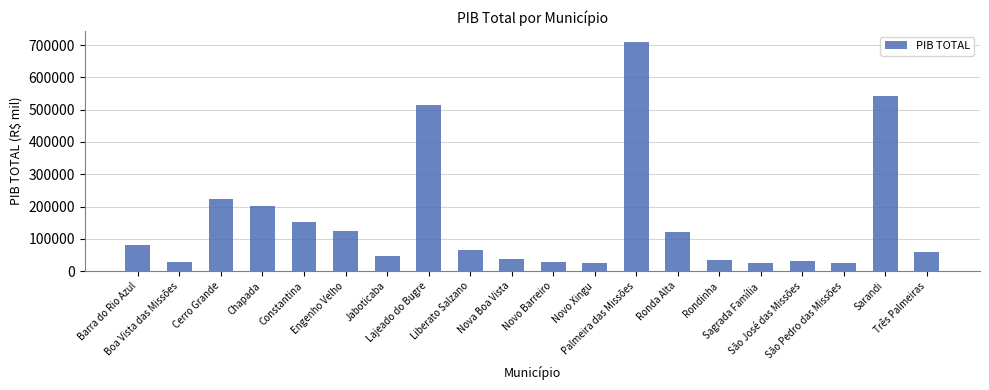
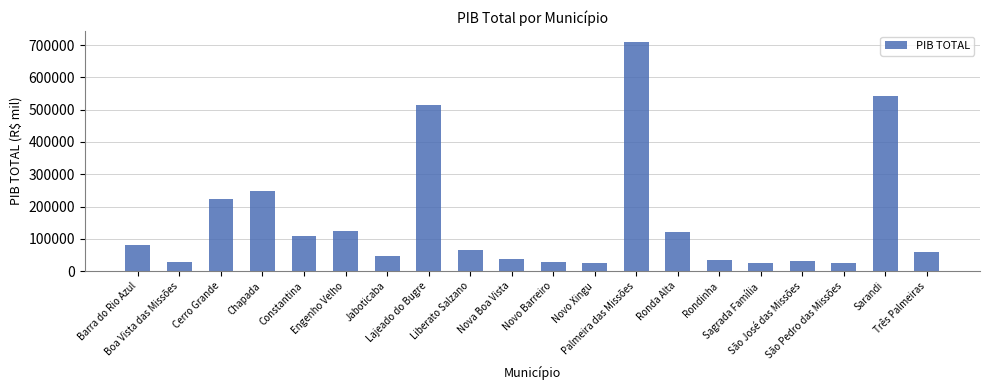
  {
    "Barra do Rio Azul": 80000,
    "Boa Vista das Missões": 30000,
    "Cerro Grande": 220000,
-   "Chapada": 200000,
-   "Constantina": 150000,
+   "Chapada": 250000,
+   "Constantina": 110000,
    "Engenho Velho": 120000,
    "Jaboticaba": 50000,
    "Lajeado do Bugre": 510000,
    "Liberato Salzano": 60000,
    "Nova Boa Vista": 40000,
    "Novo Barreiro": 30000,
    "Novo Xingu": 20000,
    "Palmeira das Missões": 710000,
    "Ronda Alta": 120000,
    "Rondinha": 40000,
    "Sagrada Família": 20000,
    "São José das Missões": 30000,
    "São Pedro das Missões": 30000,
    "Sarandi": 540000,
    "Três Palmeiras": 60000
  }
